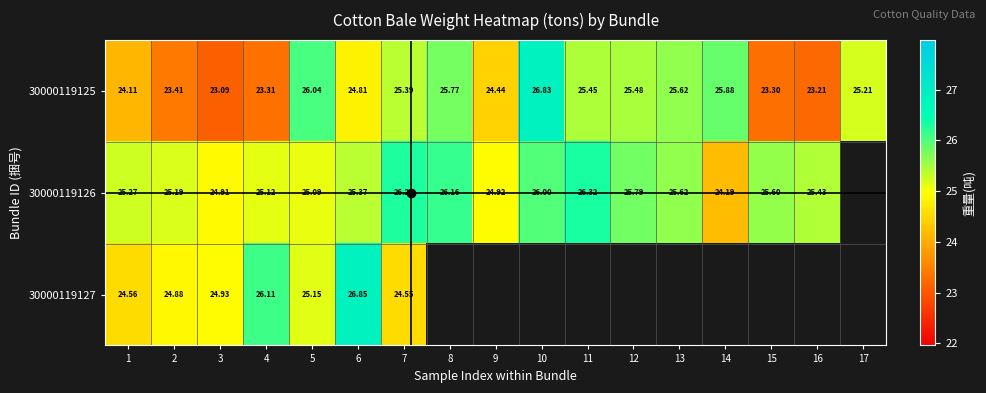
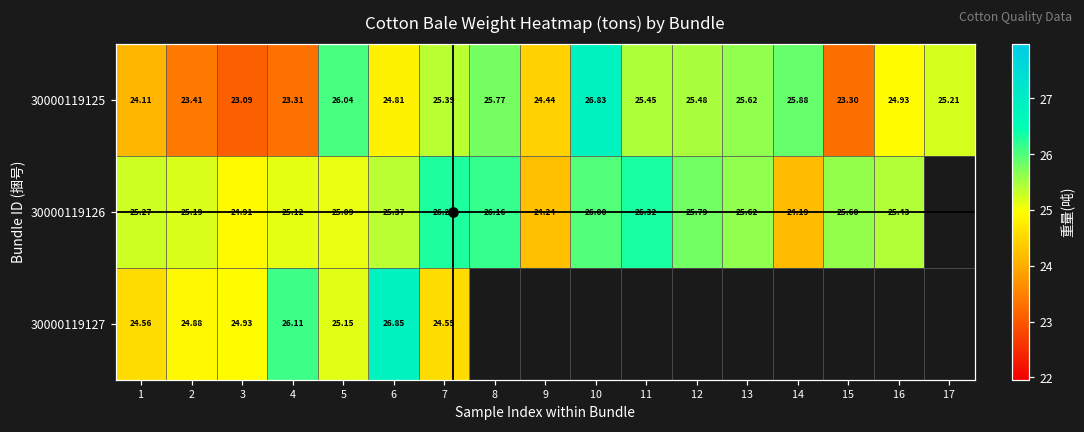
  {
    "30000119125": {
      "1": 24.11,
      "2": 23.41,
      "3": 23.09,
      "4": 23.31,
      "5": 26.04,
      "6": 24.81,
      "7": 25.39,
      "8": 25.77,
      "9": 24.44,
      "10": 26.83,
      "11": 25.45,
      "12": 25.48,
      "13": 25.62,
      "14": 25.88,
      "15": 23.30,
-     "16": 23.21,
+     "16": 24.93,
      "17": 25.21
    },
    "30000119126": {
      "1": 25.27,
      "2": 25.19,
      "3": 24.91,
      "4": 25.12,
      "5": 25.09,
      "6": 25.37,
      "8": 26.16,
-     "9": 24.92,
+     "9": 24.24,
      "10": 26.00,
      "11": 26.32,
      "12": 25.79,
      "13": 25.62,
      "14": 24.19,
      "15": 25.60,
      "16": 25.43
    },
    "30000119127": {
      "1": 24.56,
      "2": 24.88,
      "3": 24.93,
      "4": 26.11,
      "5": 25.15,
      "6": 26.85,
      "7": 24.55
    }
  }
